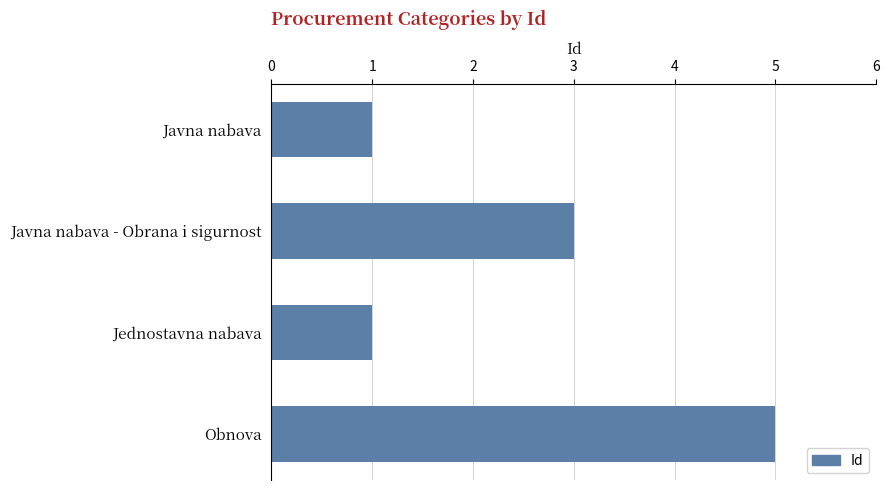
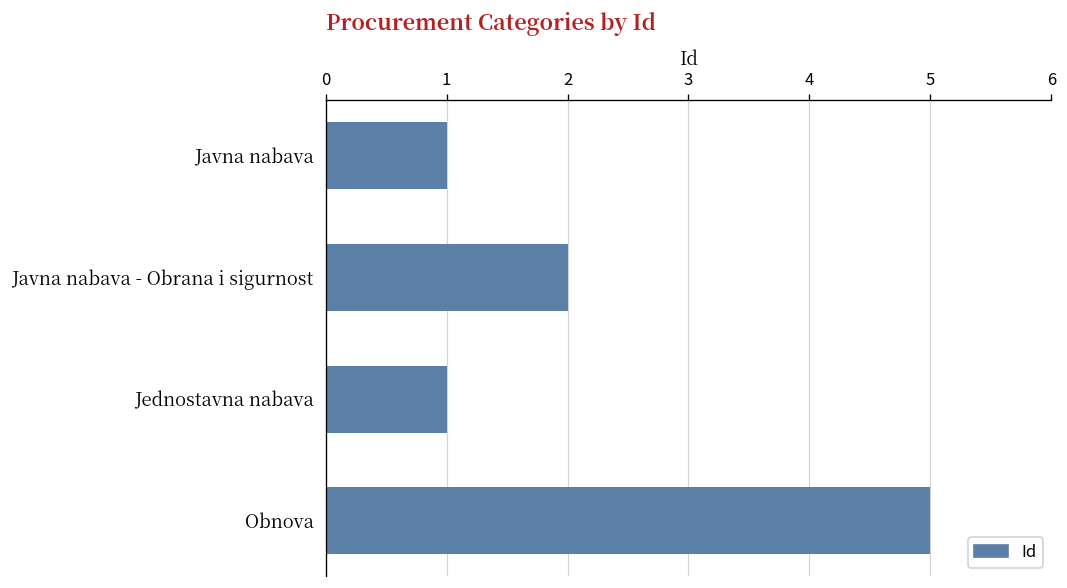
  {
    "Javna nabava": 1,
-   "Javna nabava - Obrana i sigurnost": 3,
+   "Javna nabava - Obrana i sigurnost": 2,
    "Jednostavna nabava": 1,
    "Obnova": 5
  }
